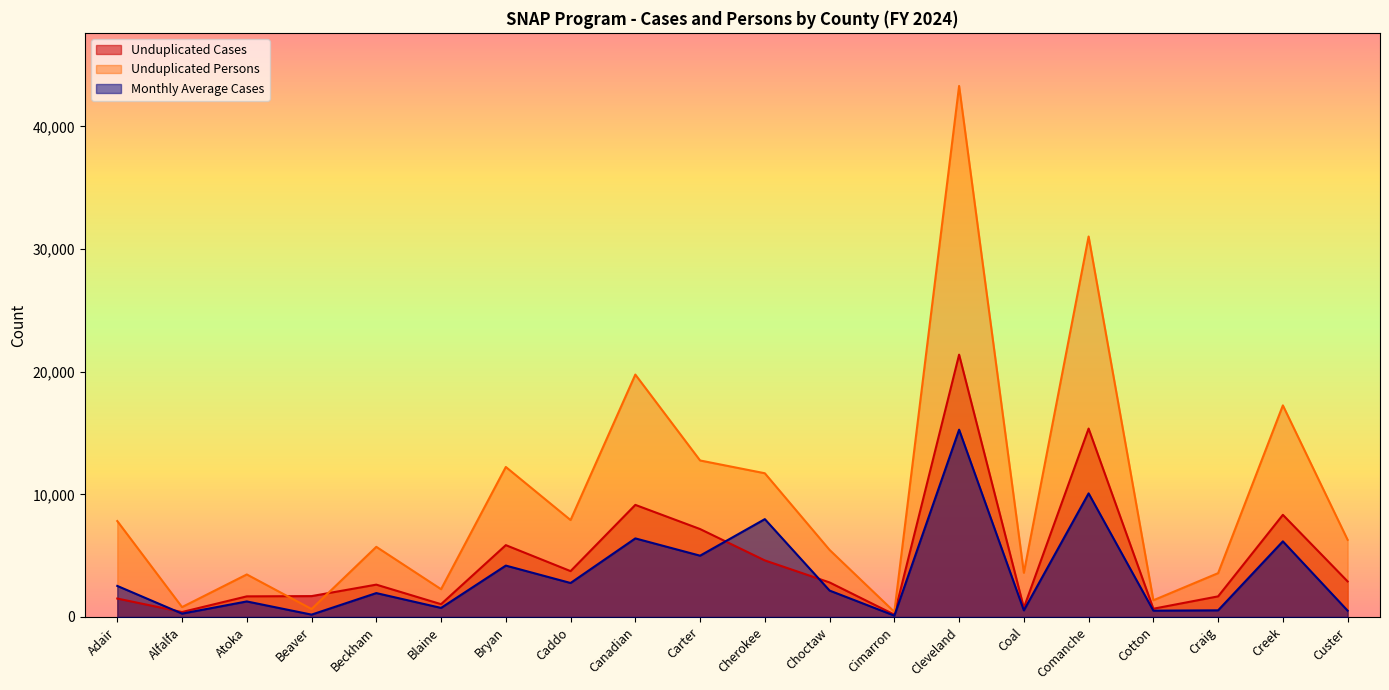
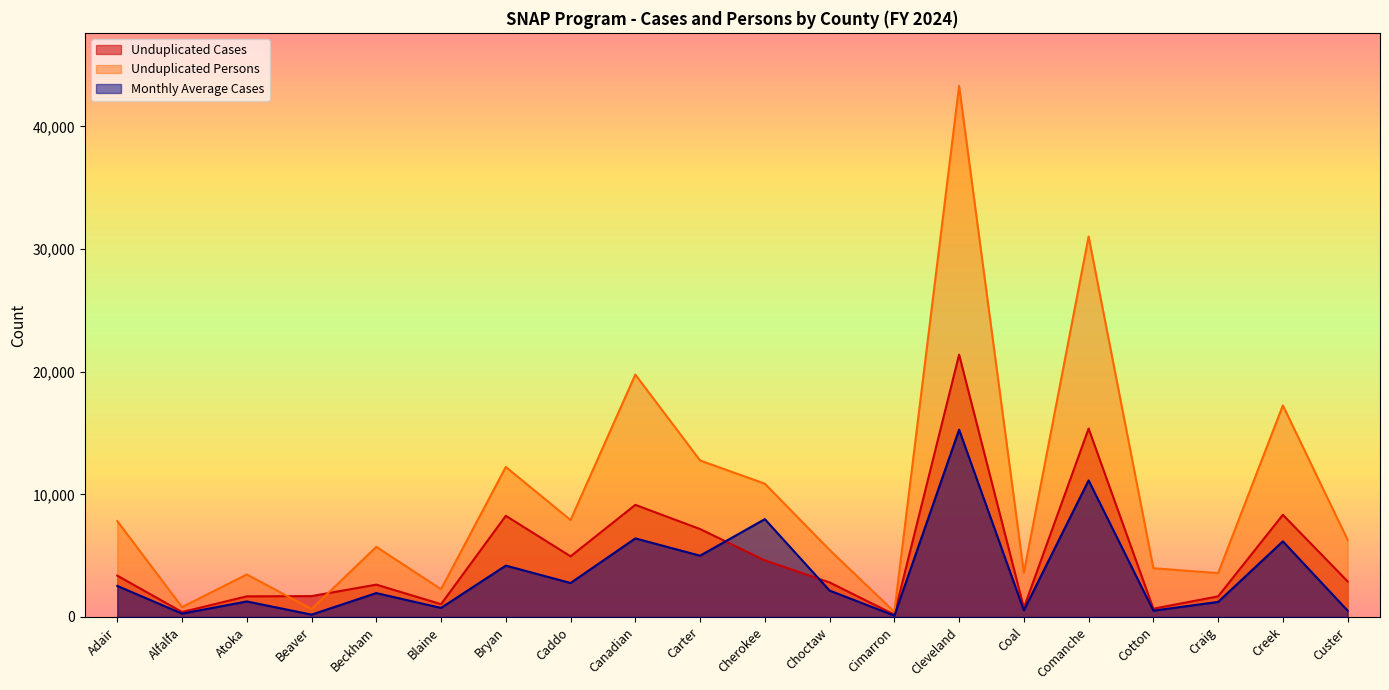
  {
    "Unduplicated Cases": {
-     "Adair": "1,500",
+     "Adair": "3,400",
      "Atoka": "1,700",
      "Beaver": "1,700",
      "Beckham": "2,600",
      "Blaine": "1,000",
-     "Bryan": "5,900",
-     "Caddo": "3,700",
+     "Bryan": "8,200",
+     "Caddo": "4,900",
      "Canadian": "9,100",
      "Carter": "7,200",
      "Cherokee": "4,600",
      "Choctaw": "2,800",
      "Cleveland": "21,400",
      "Coal": "800",
      "Comanche": "15,400",
      "Craig": "1,700",
      "Creek": "8,300",
      "Custer": "2,900"
    },
    "Unduplicated Persons": {
      "Adair": "7,800",
      "Alfalfa": "800",
      "Atoka": "3,500",
      "Beaver": "600",
      "Beckham": "5,700",
      "Blaine": "2,300",
      "Bryan": "12,200",
      "Caddo": "7,900",
      "Canadian": "19,800",
      "Carter": "12,800",
-     "Cherokee": "11,700",
+     "Cherokee": "10,900",
      "Choctaw": "5,500",
      "Cimarron": "400",
      "Cleveland": "43,300",
      "Coal": "3,600",
      "Comanche": "31,000",
-     "Cotton": "1,400",
+     "Cotton": "4,000",
      "Craig": "3,600",
      "Creek": "17,300",
      "Custer": "6,300"
    },
    "Monthly Average Cases": {
      "Adair": "2,500",
      "Atoka": "1,300",
      "Beaver": "200",
      "Beckham": "1,900",
      "Blaine": "700",
      "Bryan": "4,200",
      "Caddo": "2,800",
      "Canadian": "6,400",
      "Carter": "5,000",
      "Cherokee": "8,000",
      "Choctaw": "2,200",
      "Cleveland": "15,300",
      "Coal": "500",
-     "Comanche": "10,100",
-     "Craig": "500",
+     "Comanche": "11,100",
+     "Craig": "1,200",
      "Creek": "6,200",
      "Custer": "500"
    }
  }
